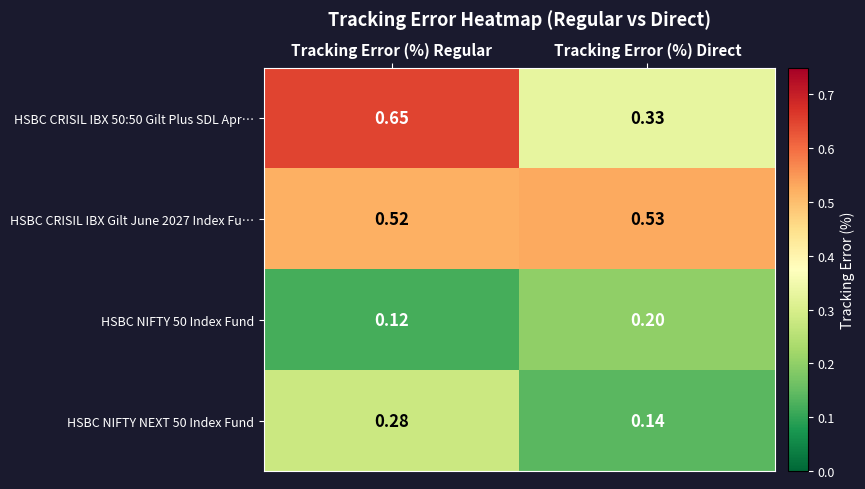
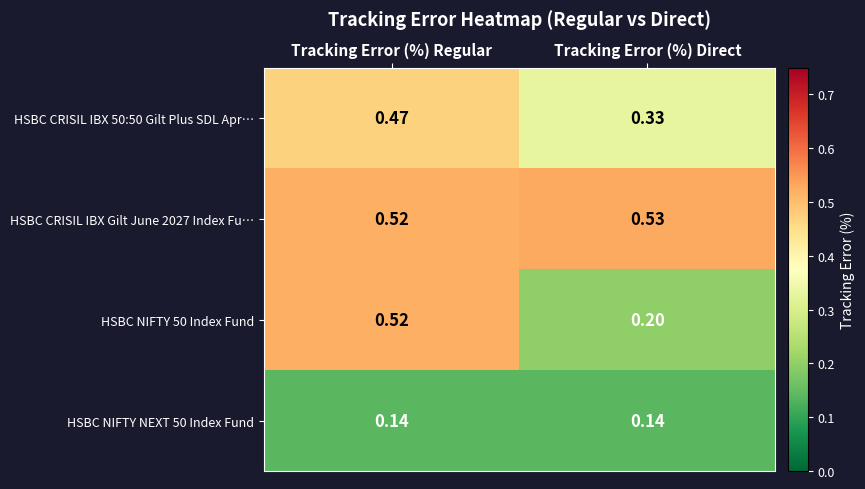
  {
    "HSBC CRISIL IBX 50:50 Gilt Plus SDL Apr…": {
-     "Tracking Error (%) Regular": 0.65,
+     "Tracking Error (%) Regular": 0.47,
      "Tracking Error (%) Direct": 0.33
    },
    "HSBC CRISIL IBX Gilt June 2027 Index Fu…": {
      "Tracking Error (%) Regular": 0.52,
      "Tracking Error (%) Direct": 0.53
    },
    "HSBC NIFTY 50 Index Fund": {
-     "Tracking Error (%) Regular": 0.12,
+     "Tracking Error (%) Regular": 0.52,
      "Tracking Error (%) Direct": 0.20
    },
    "HSBC NIFTY NEXT 50 Index Fund": {
-     "Tracking Error (%) Regular": 0.28,
+     "Tracking Error (%) Regular": 0.14,
      "Tracking Error (%) Direct": 0.14
    }
  }
